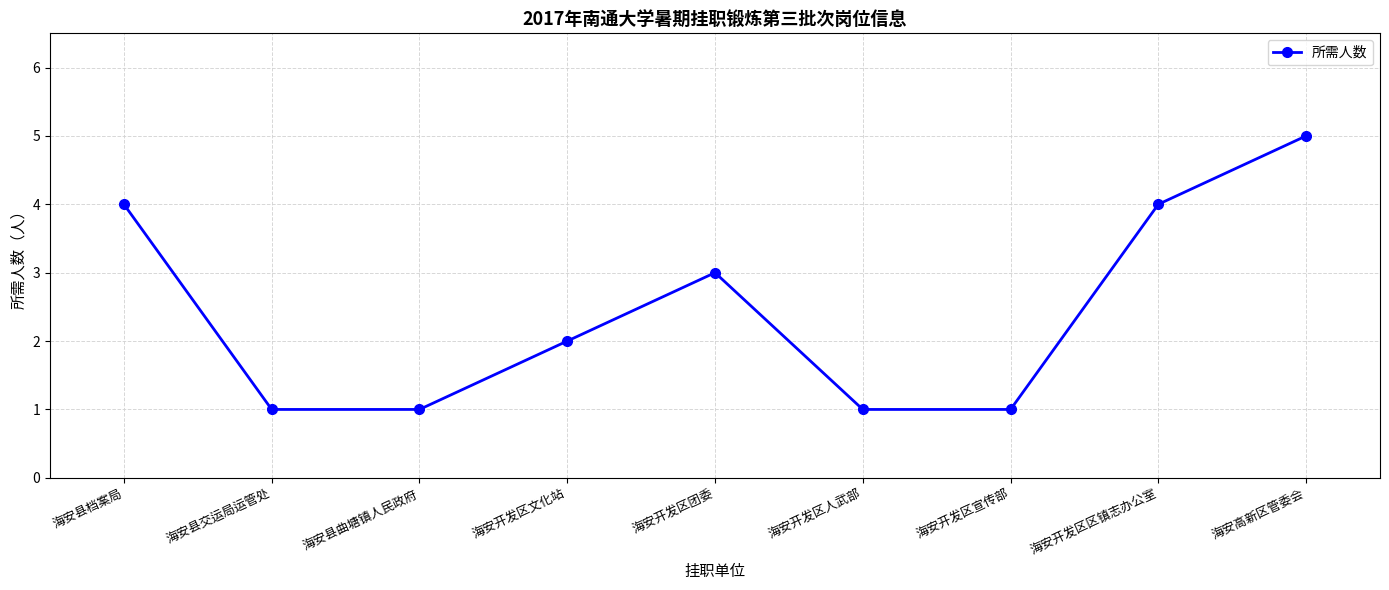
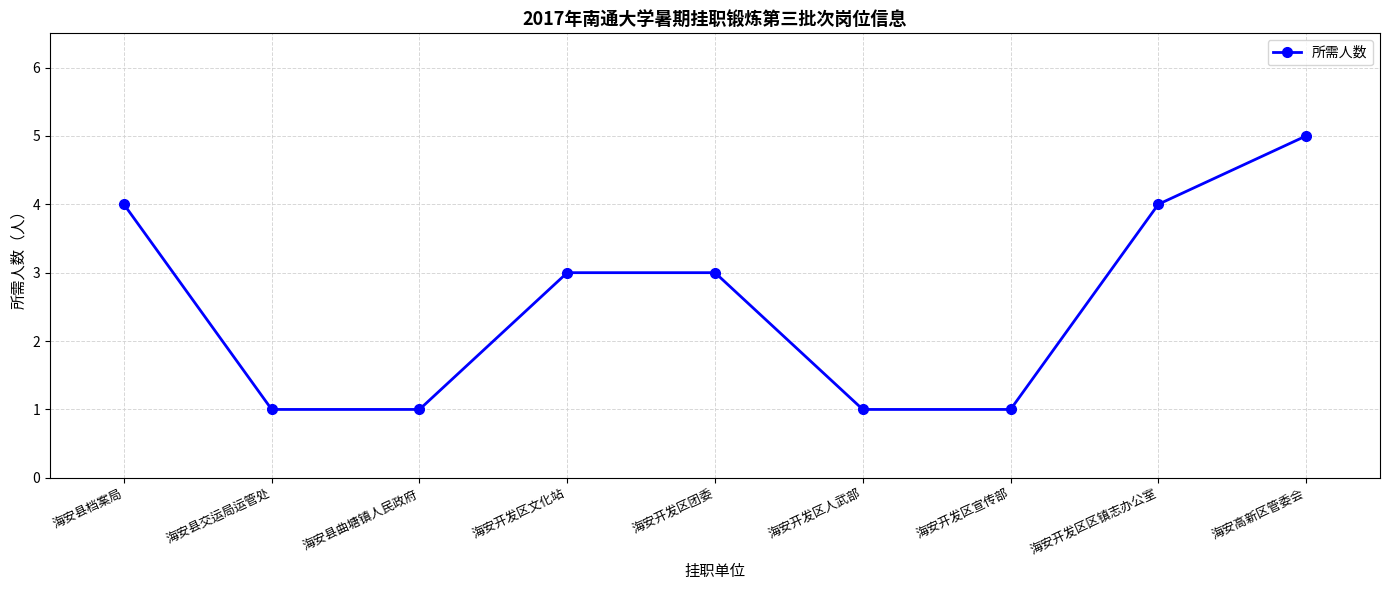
  {
    "海安县档案局": 4,
    "海安县交运局运管处": 1,
    "海安县曲塘镇人民政府": 1,
-   "海安开发区文化站": 2,
+   "海安开发区文化站": 3,
    "海安开发区团委": 3,
    "海安开发区人武部": 1,
    "海安开发区宣传部": 1,
    "海安开发区区镇志办公室": 4,
    "海安高新区管委会": 5
  }
